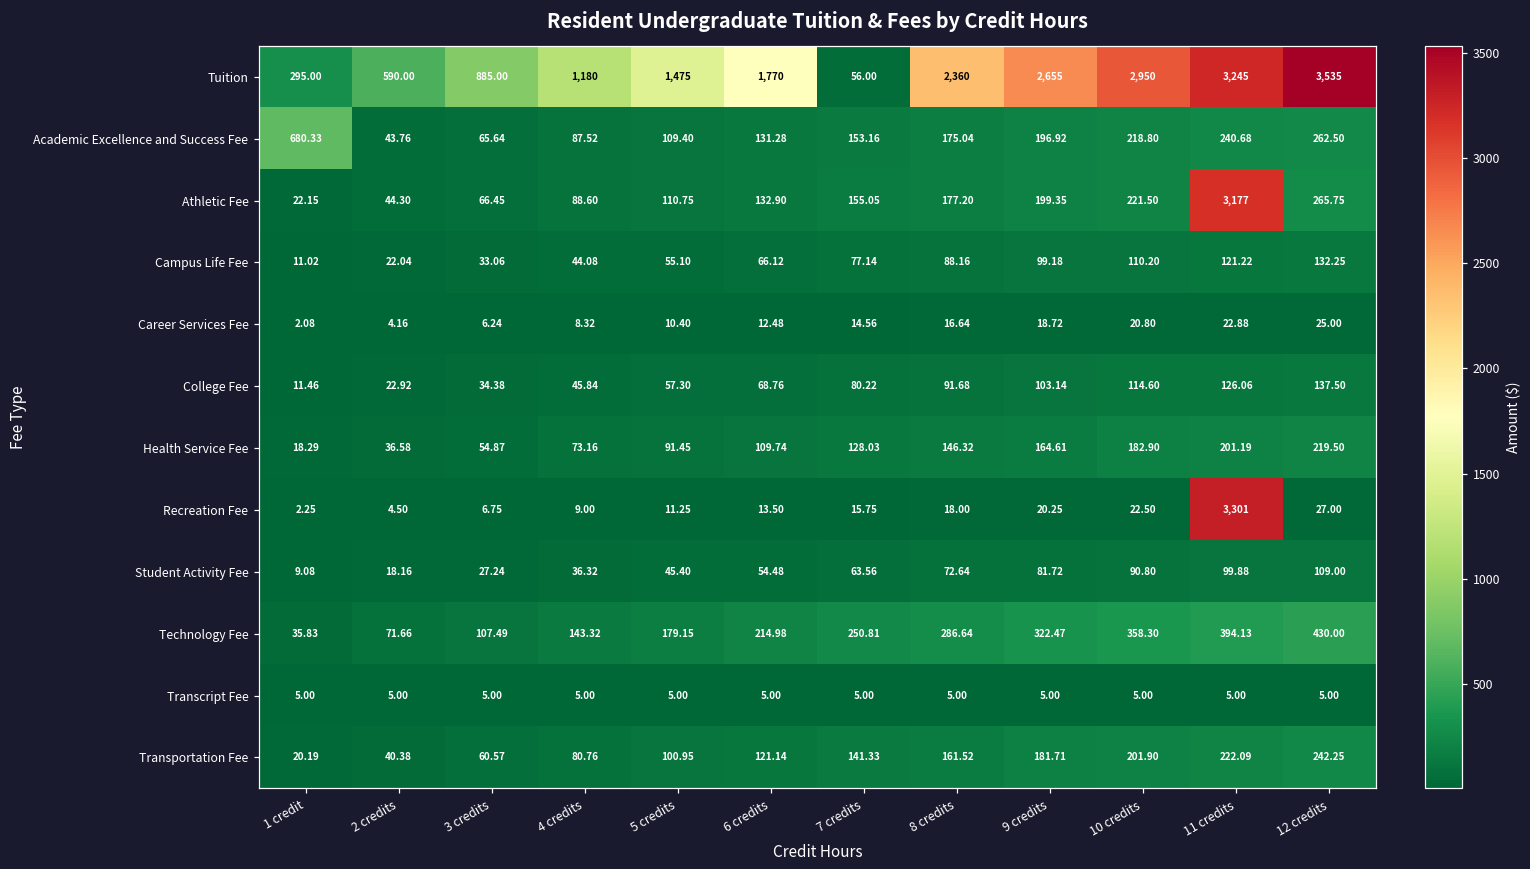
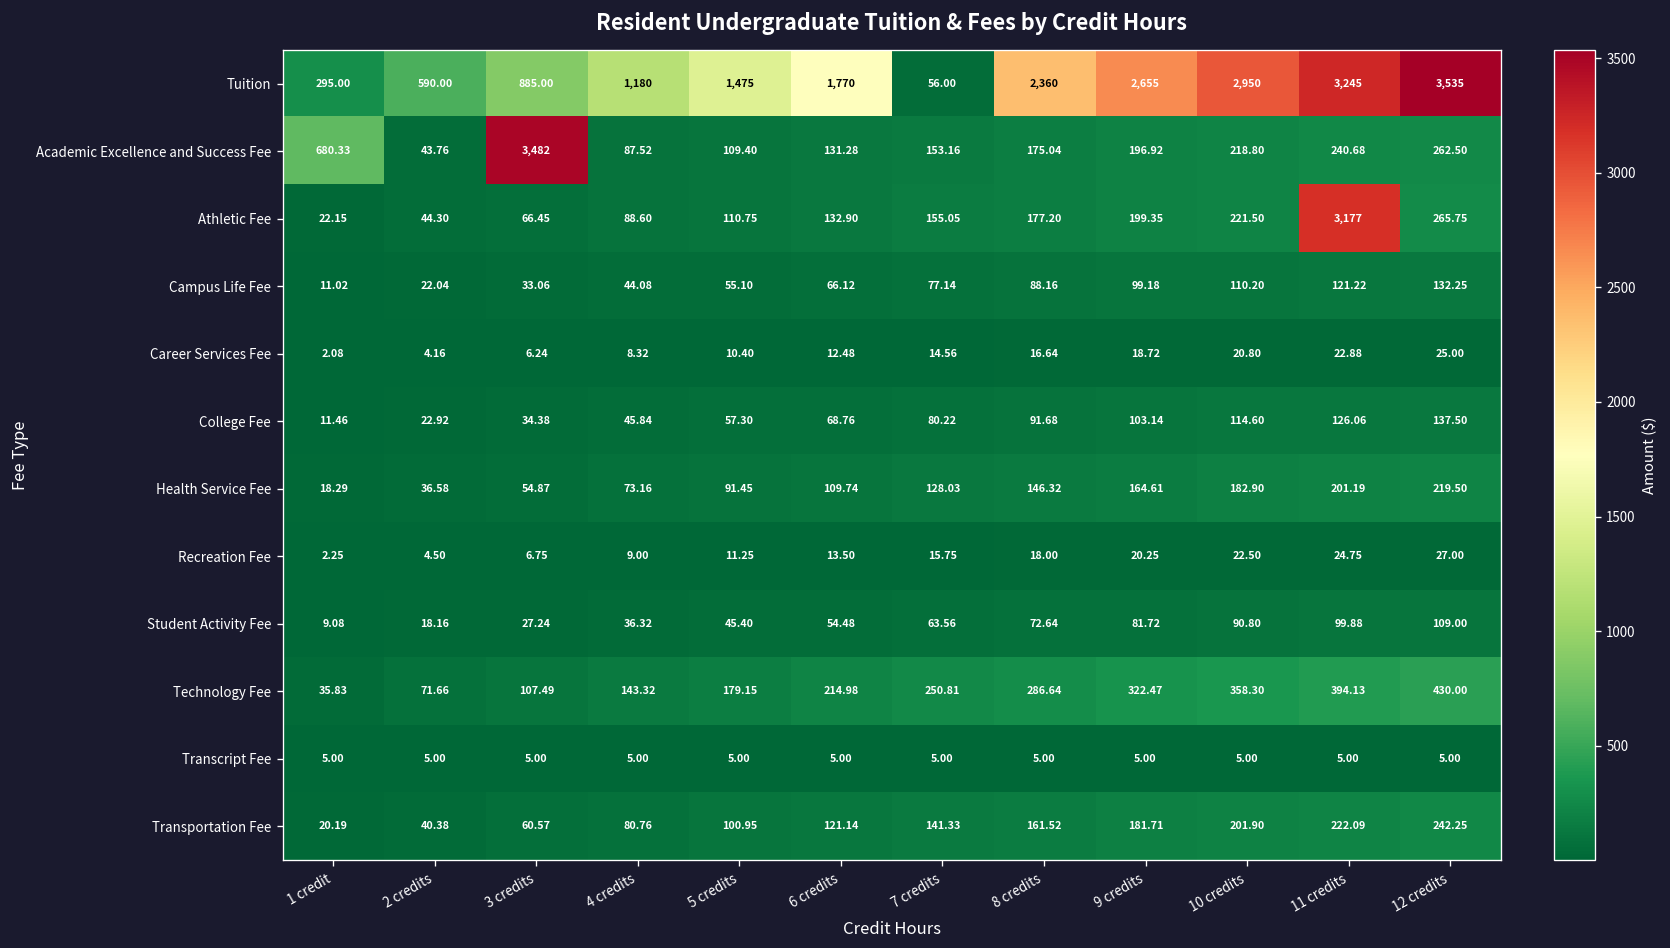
  {
    "Tuition": {
      "1 credit": "295.00",
      "2 credits": "590.00",
      "3 credits": "885.00",
      "4 credits": "1,180",
      "5 credits": "1,475",
      "6 credits": "1,770",
      "7 credits": "56.00",
      "8 credits": "2,360",
      "9 credits": "2,655",
      "10 credits": "2,950",
      "11 credits": "3,245",
      "12 credits": "3,535"
    },
    "Academic Excellence and Success Fee": {
      "1 credit": "680.33",
      "2 credits": "43.76",
-     "3 credits": "65.64",
+     "3 credits": "3,482",
      "4 credits": "87.52",
      "5 credits": "109.40",
      "6 credits": "131.28",
      "7 credits": "153.16",
      "8 credits": "175.04",
      "9 credits": "196.92",
      "10 credits": "218.80",
      "11 credits": "240.68",
      "12 credits": "262.50"
    },
    "Athletic Fee": {
      "1 credit": "22.15",
      "2 credits": "44.30",
      "3 credits": "66.45",
      "4 credits": "88.60",
      "5 credits": "110.75",
      "6 credits": "132.90",
      "7 credits": "155.05",
      "8 credits": "177.20",
      "9 credits": "199.35",
      "10 credits": "221.50",
      "11 credits": "3,177",
      "12 credits": "265.75"
    },
    "Campus Life Fee": {
      "1 credit": "11.02",
      "2 credits": "22.04",
      "3 credits": "33.06",
      "4 credits": "44.08",
      "5 credits": "55.10",
      "6 credits": "66.12",
      "7 credits": "77.14",
      "8 credits": "88.16",
      "9 credits": "99.18",
      "10 credits": "110.20",
      "11 credits": "121.22",
      "12 credits": "132.25"
    },
    "Career Services Fee": {
      "1 credit": "2.08",
      "2 credits": "4.16",
      "3 credits": "6.24",
      "4 credits": "8.32",
      "5 credits": "10.40",
      "6 credits": "12.48",
      "7 credits": "14.56",
      "8 credits": "16.64",
      "9 credits": "18.72",
      "10 credits": "20.80",
      "11 credits": "22.88",
      "12 credits": "25.00"
    },
    "College Fee": {
      "1 credit": "11.46",
      "2 credits": "22.92",
      "3 credits": "34.38",
      "4 credits": "45.84",
      "5 credits": "57.30",
      "6 credits": "68.76",
      "7 credits": "80.22",
      "8 credits": "91.68",
      "9 credits": "103.14",
      "10 credits": "114.60",
      "11 credits": "126.06",
      "12 credits": "137.50"
    },
    "Health Service Fee": {
      "1 credit": "18.29",
      "2 credits": "36.58",
      "3 credits": "54.87",
      "4 credits": "73.16",
      "5 credits": "91.45",
      "6 credits": "109.74",
      "7 credits": "128.03",
      "8 credits": "146.32",
      "9 credits": "164.61",
      "10 credits": "182.90",
      "11 credits": "201.19",
      "12 credits": "219.50"
    },
    "Recreation Fee": {
      "1 credit": "2.25",
      "2 credits": "4.50",
      "3 credits": "6.75",
      "4 credits": "9.00",
      "5 credits": "11.25",
      "6 credits": "13.50",
      "7 credits": "15.75",
      "8 credits": "18.00",
      "9 credits": "20.25",
      "10 credits": "22.50",
-     "11 credits": "3,301",
+     "11 credits": "24.75",
      "12 credits": "27.00"
    },
    "Student Activity Fee": {
      "1 credit": "9.08",
      "2 credits": "18.16",
      "3 credits": "27.24",
      "4 credits": "36.32",
      "5 credits": "45.40",
      "6 credits": "54.48",
      "7 credits": "63.56",
      "8 credits": "72.64",
      "9 credits": "81.72",
      "10 credits": "90.80",
      "11 credits": "99.88",
      "12 credits": "109.00"
    },
    "Technology Fee": {
      "1 credit": "35.83",
      "2 credits": "71.66",
      "3 credits": "107.49",
      "4 credits": "143.32",
      "5 credits": "179.15",
      "6 credits": "214.98",
      "7 credits": "250.81",
      "8 credits": "286.64",
      "9 credits": "322.47",
      "10 credits": "358.30",
      "11 credits": "394.13",
      "12 credits": "430.00"
    },
    "Transcript Fee": {
      "1 credit": "5.00",
      "2 credits": "5.00",
      "3 credits": "5.00",
      "4 credits": "5.00",
      "5 credits": "5.00",
      "6 credits": "5.00",
      "7 credits": "5.00",
      "8 credits": "5.00",
      "9 credits": "5.00",
      "10 credits": "5.00",
      "11 credits": "5.00",
      "12 credits": "5.00"
    },
    "Transportation Fee": {
      "1 credit": "20.19",
      "2 credits": "40.38",
      "3 credits": "60.57",
      "4 credits": "80.76",
      "5 credits": "100.95",
      "6 credits": "121.14",
      "7 credits": "141.33",
      "8 credits": "161.52",
      "9 credits": "181.71",
      "10 credits": "201.90",
      "11 credits": "222.09",
      "12 credits": "242.25"
    }
  }
